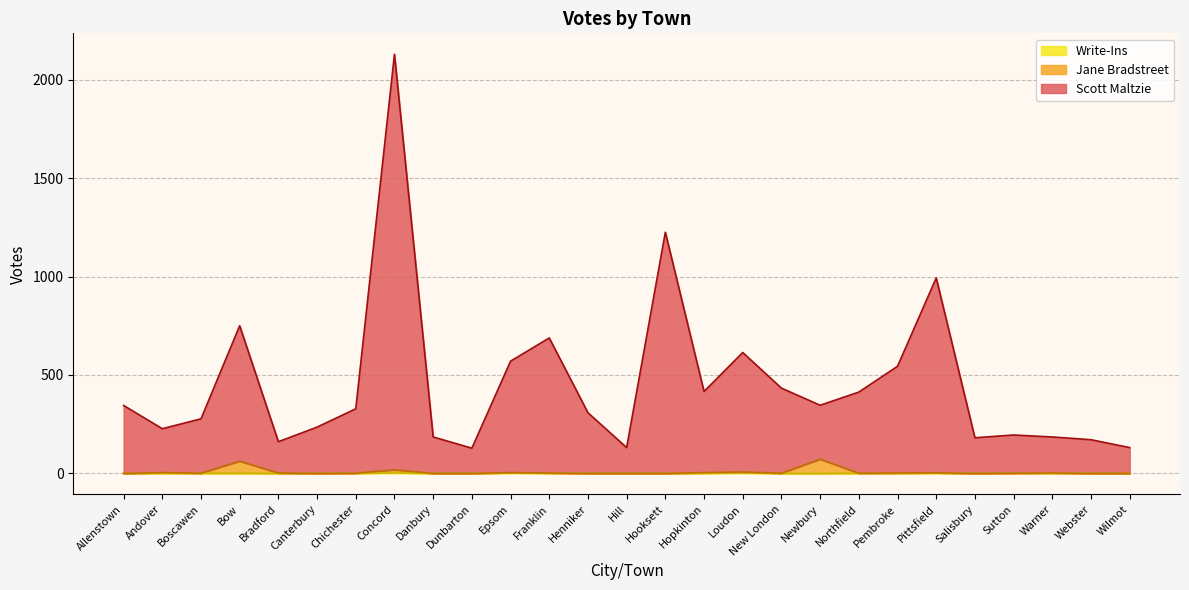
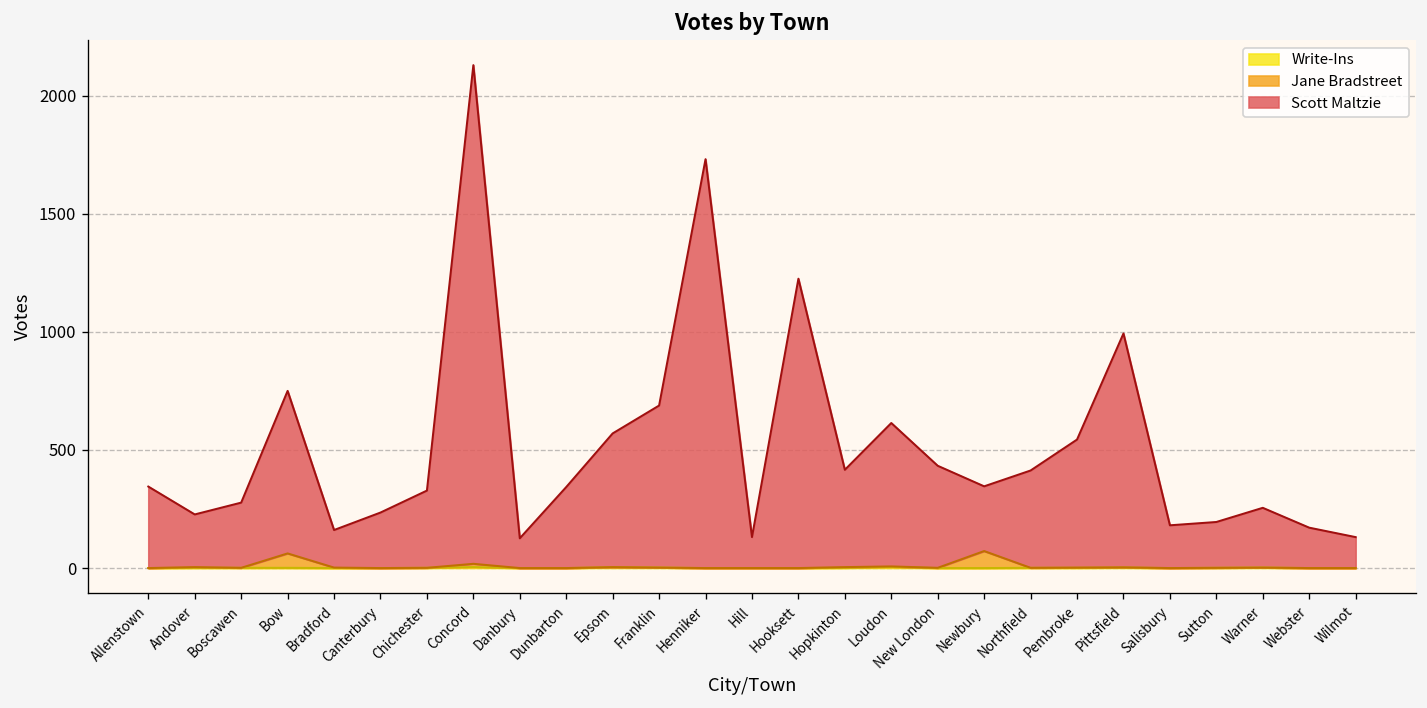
  {
    "Write-Ins": {
      "Bow": 0,
      "Concord": 0,
      "Newbury": 0
    },
    "Jane Bradstreet": {
      "Bow": 60,
      "Concord": 10,
      "Newbury": 70
    },
    "Scott Maltzie": {
      "Allenstown": 350,
      "Andover": 220,
      "Boscawen": 280,
      "Bow": 690,
      "Bradford": 160,
      "Canterbury": 240,
      "Chichester": 330,
      "Concord": 2110,
-     "Danbury": 190,
-     "Dunbarton": 130,
+     "Danbury": 130,
+     "Dunbarton": 340,
      "Epsom": 570,
      "Franklin": 690,
-     "Henniker": 310,
+     "Henniker": 1730,
      "Hill": 130,
      "Hooksett": 1230,
      "Hopkinton": 410,
      "Loudon": 610,
      "New London": 430,
      "Newbury": 270,
      "Northfield": 410,
      "Pembroke": 540,
      "Pittsfield": 990,
      "Salisbury": 180,
      "Sutton": 190,
-     "Warner": 180,
+     "Warner": 250,
      "Webster": 170,
      "Wilmot": 130
    }
  }
